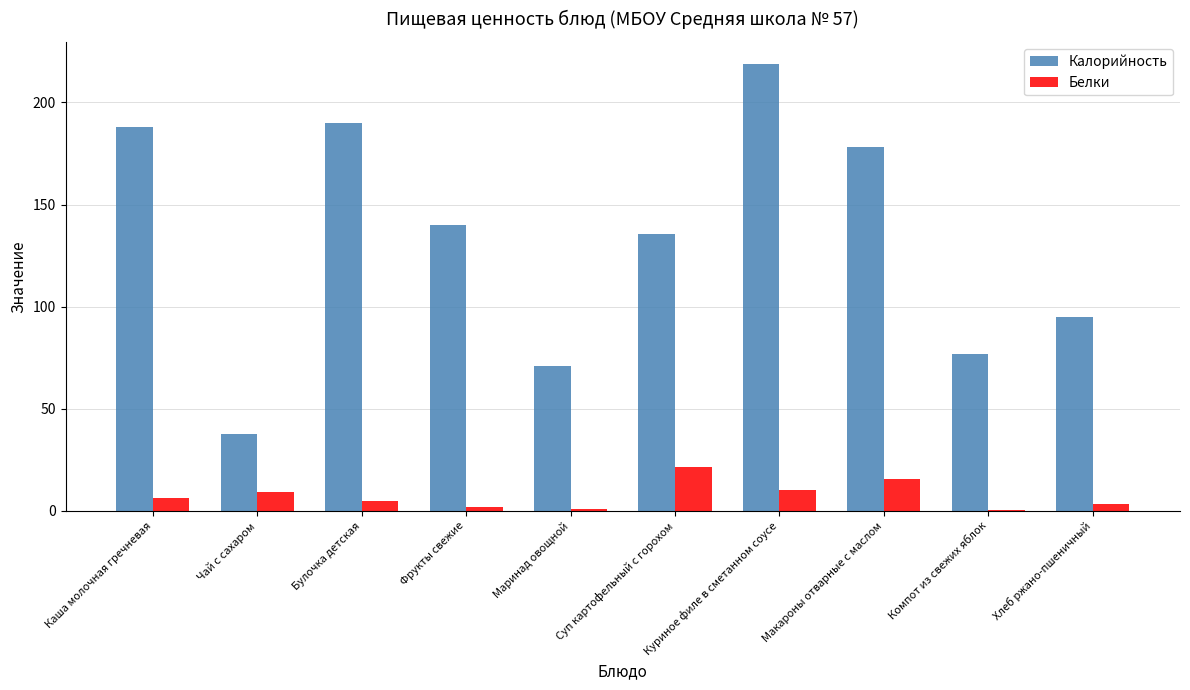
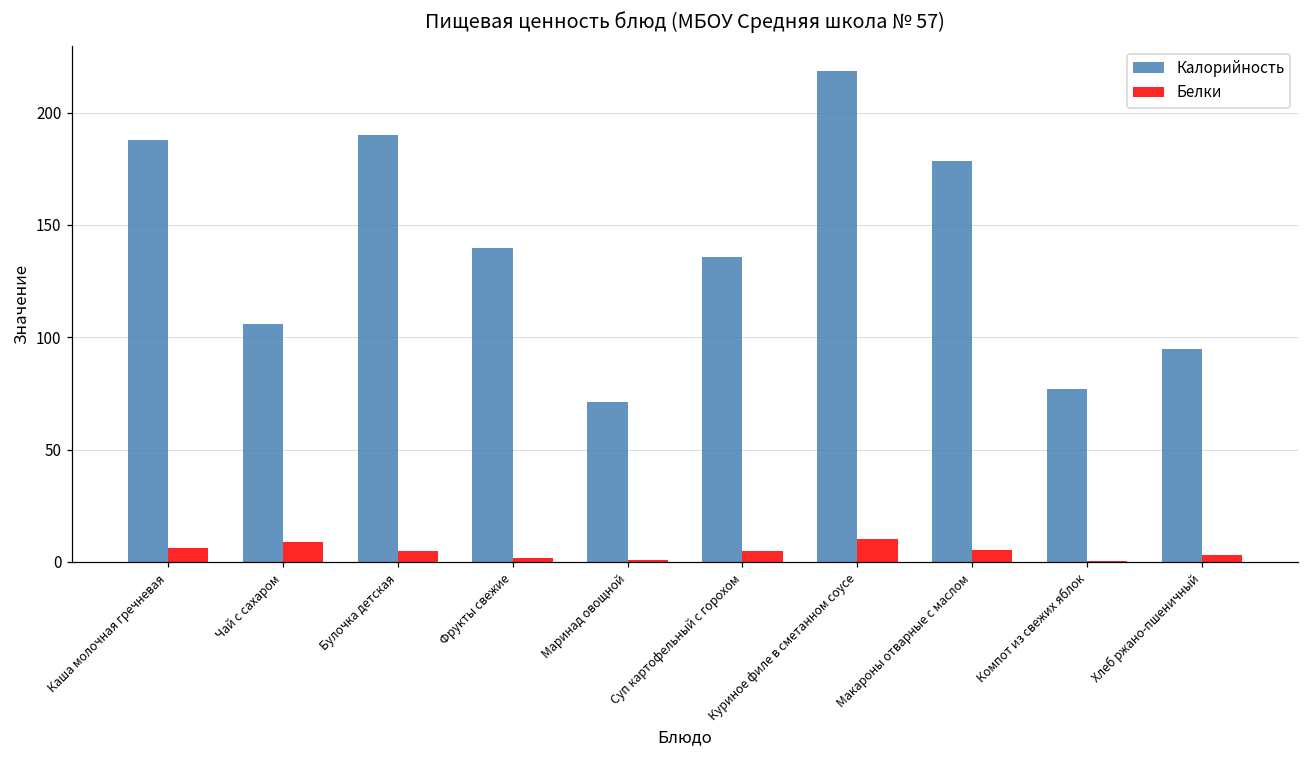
  {
    "Калорийность": {
      "Каша молочная гречневая": 188,
-     "Чай с сахаром": 37,
+     "Чай с сахаром": 106,
      "Булочка детская": 190,
      "Фрукты свежие": 140,
      "Маринад овощной": 71,
      "Суп картофельный с горохом": 136,
      "Куриное филе в сметанном соусе": 219,
      "Макароны отварные с маслом": 178,
      "Компот из свежих яблок": 77,
      "Хлеб ржано-пшеничный": 95
    },
    "Белки": {
      "Каша молочная гречневая": 6,
      "Чай с сахаром": 9,
      "Булочка детская": 5,
      "Фрукты свежие": 2,
-     "Суп картофельный с горохом": 21,
+     "Суп картофельный с горохом": 5,
      "Куриное филе в сметанном соусе": 10,
-     "Макароны отварные с маслом": 15,
+     "Макароны отварные с маслом": 6,
      "Хлеб ржано-пшеничный": 3
    }
  }
